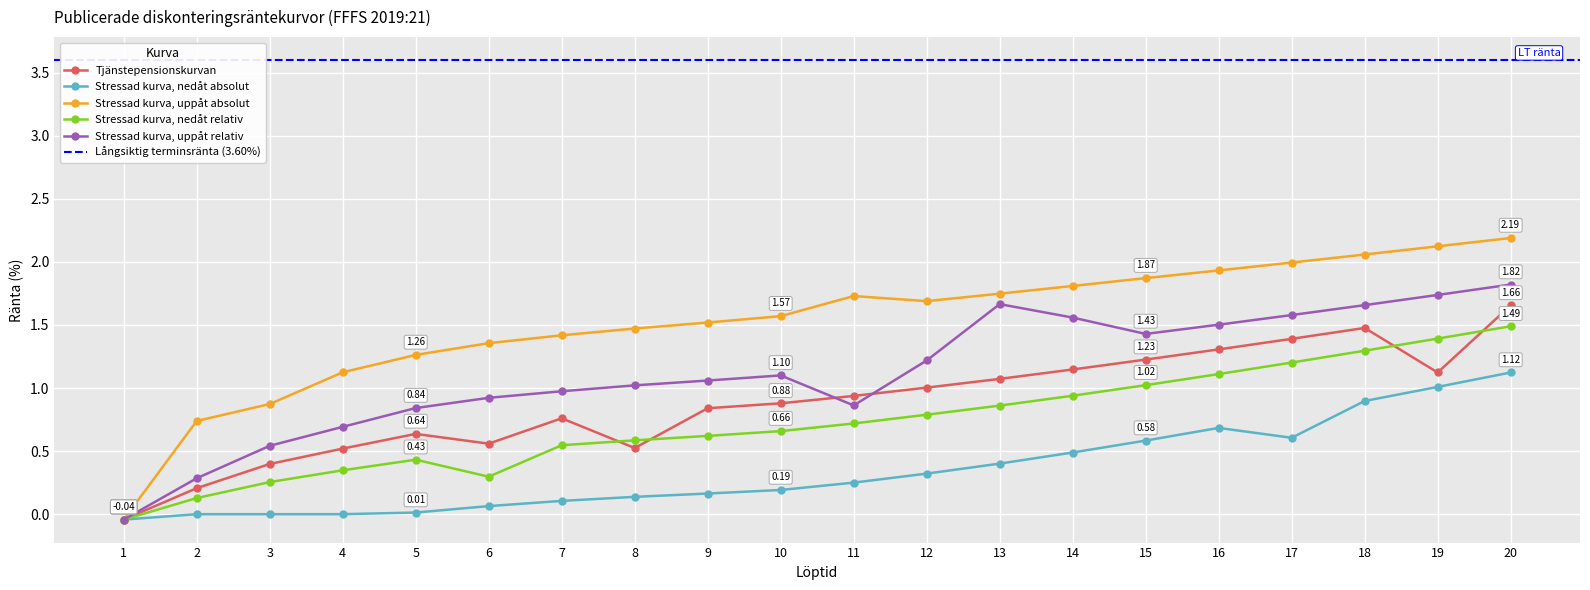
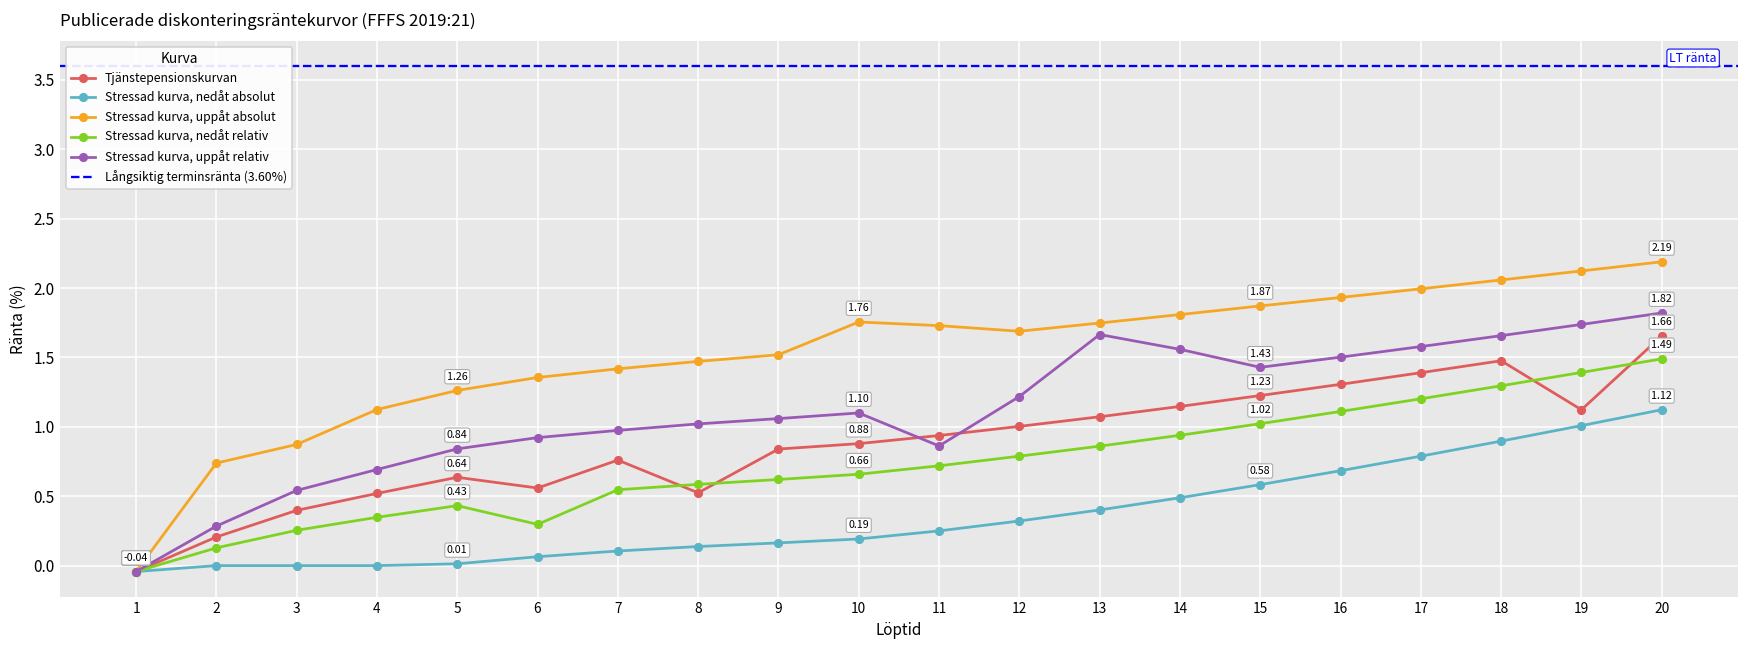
  {
    "Tjänstepensionskurvan": {
      "2": 0.21,
      "3": 0.40,
      "4": 0.52,
      "6": 0.56,
      "7": 0.76,
      "8": 0.52,
      "9": 0.84,
      "11": 0.94,
      "12": 1.00,
      "13": 1.07,
      "14": 1.15,
      "16": 1.31,
      "17": 1.39,
      "18": 1.48,
      "19": 1.12
    },
    "Stressad kurva, nedåt absolut": {
      "2": 0.00,
      "3": 0.00,
      "4": 0.00,
      "6": 0.06,
      "7": 0.11,
      "8": 0.14,
      "9": 0.16,
      "11": 0.25,
      "12": 0.32,
      "13": 0.40,
      "14": 0.49,
      "16": 0.68,
-     "17": 0.61,
+     "17": 0.79,
      "18": 0.90,
      "19": 1.01
    },
    "Stressad kurva, uppåt absolut": {
-     "10": 1.57
+     "10": 1.76
    },
    "Stressad kurva, nedåt relativ": {
      "2": 0.13,
      "3": 0.25,
      "4": 0.35,
      "6": 0.30,
      "7": 0.55,
      "8": 0.59,
      "9": 0.62,
      "11": 0.72,
      "12": 0.79,
      "13": 0.86,
      "14": 0.94,
      "16": 1.11,
      "17": 1.20,
      "18": 1.30,
      "19": 1.39
    },
    "Stressad kurva, uppåt relativ": {
      "2": 0.28,
      "3": 0.54,
      "4": 0.69,
      "6": 0.92,
      "7": 0.97,
      "8": 1.02,
      "9": 1.06,
      "11": 0.86,
      "12": 1.22,
      "13": 1.67,
      "14": 1.56,
      "16": 1.50,
      "17": 1.58,
      "18": 1.66,
      "19": 1.74
    }
  }
